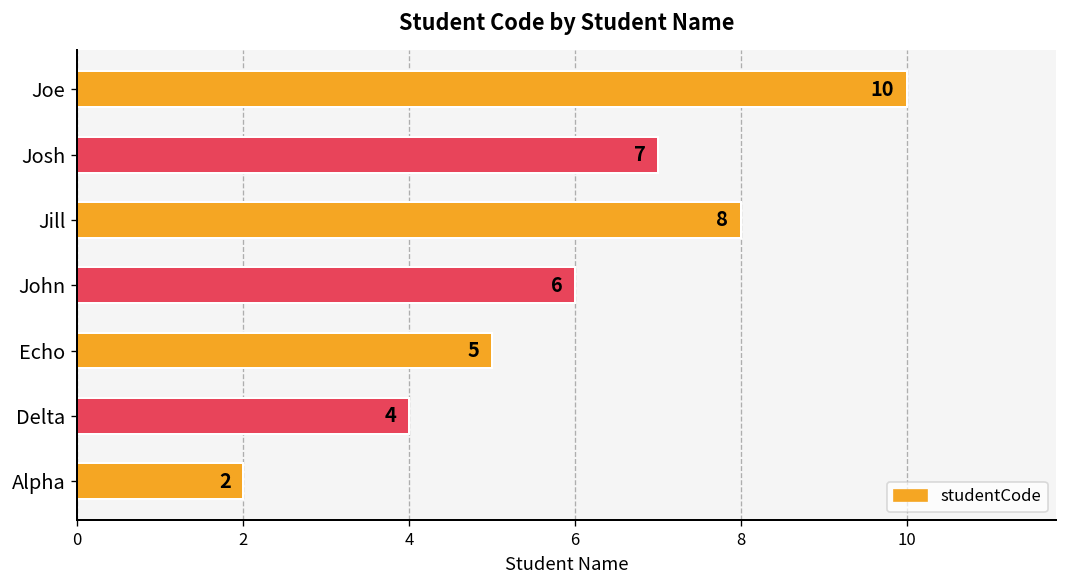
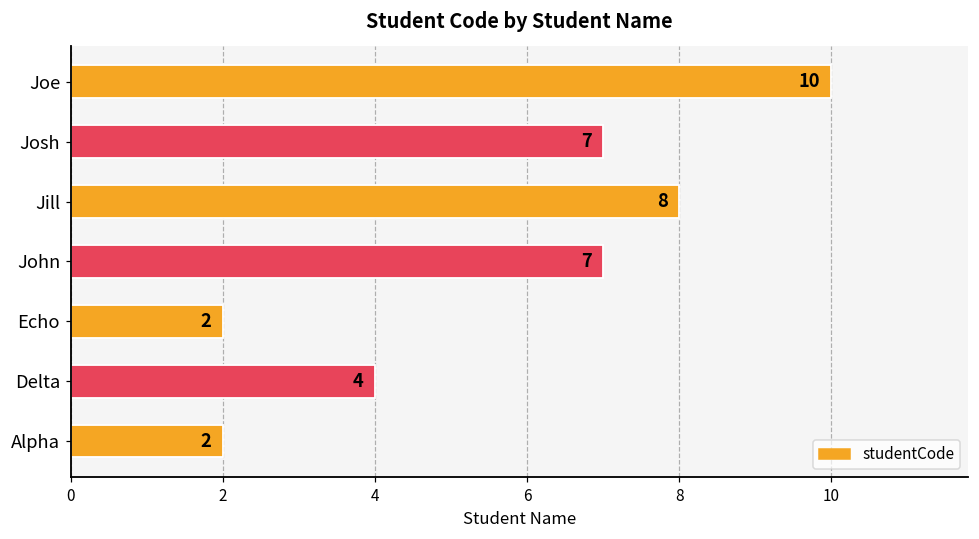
  {
    "Joe": 10,
    "Josh": 7,
    "Jill": 8,
-   "John": 6,
-   "Echo": 5,
+   "John": 7,
+   "Echo": 2,
    "Delta": 4,
    "Alpha": 2
  }
